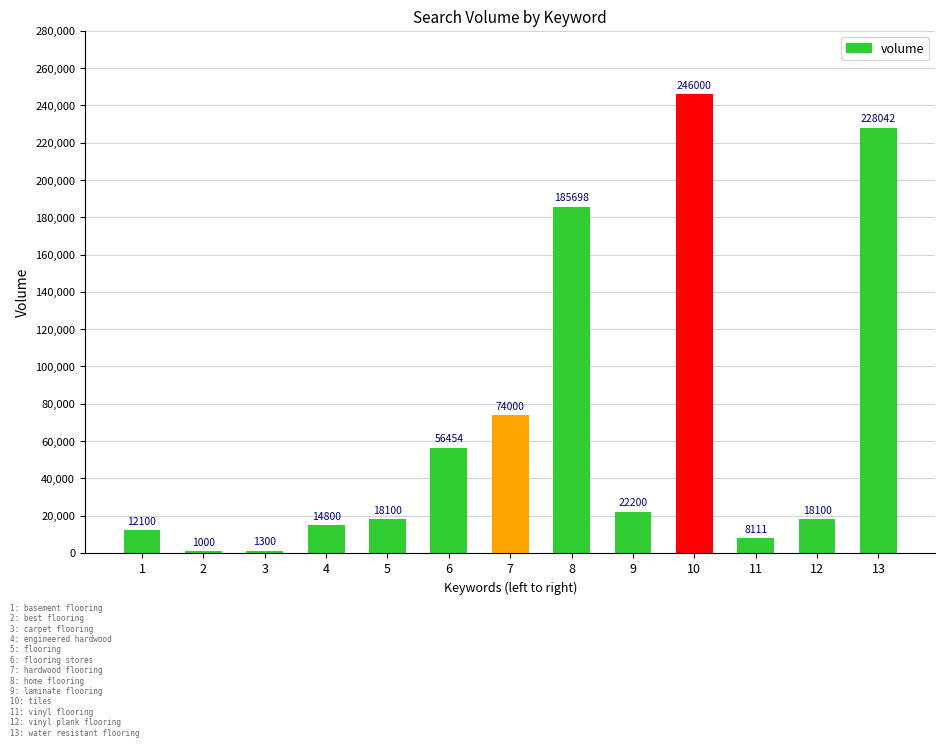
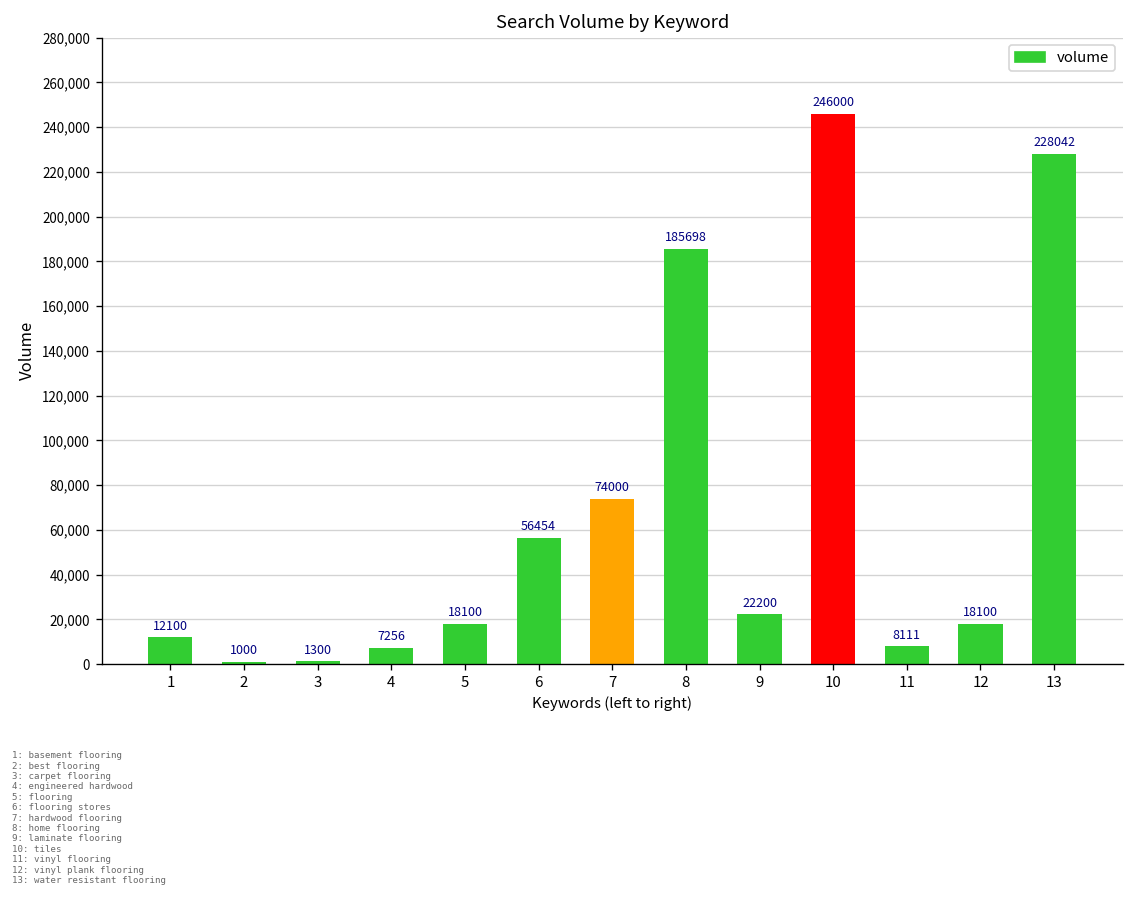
  {
    "1": 12100,
    "2": 1000,
    "3": 1300,
-   "4": 14800,
+   "4": 7256,
    "5": 18100,
    "6": 56454,
    "7": 74000,
    "8": 185698,
    "9": 22200,
    "10": 246000,
    "11": 8111,
    "12": 18100,
    "13": 228042
  }
